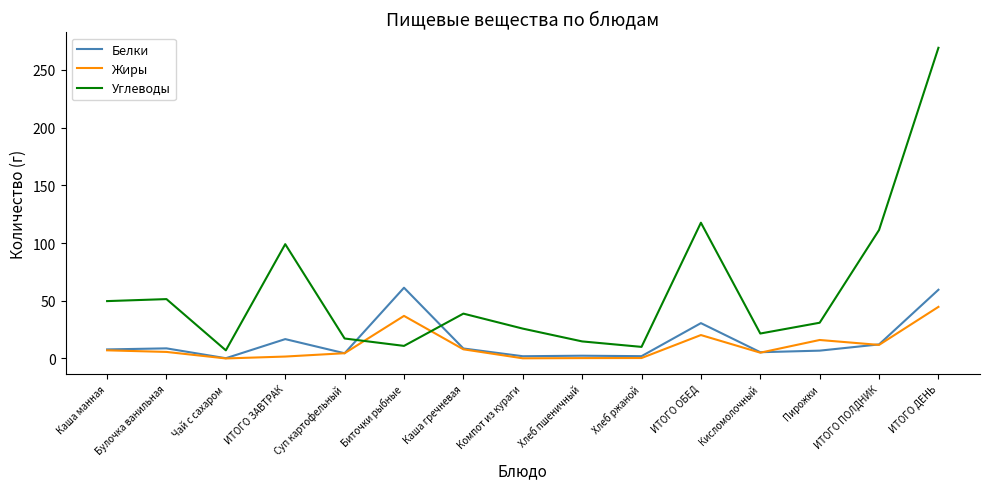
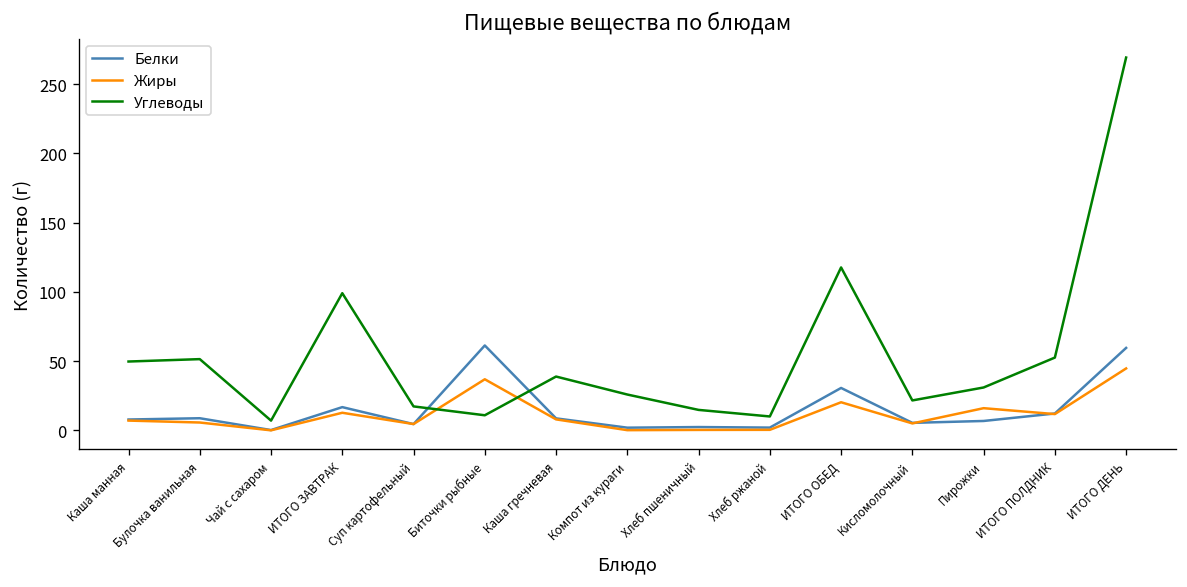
  {
    "Белки": {
      "Булочка ванильная": 9,
      "ИТОГО ЗАВТРАК": 17,
      "Биточки рыбные": 61,
      "ИТОГО ОБЕД": 31,
      "Пирожки": 7,
      "ИТОГО ДЕНЬ": 60
    },
    "Жиры": {
      "Булочка ванильная": 6,
-     "ИТОГО ЗАВТРАК": 2,
+     "ИТОГО ЗАВТРАК": 13,
      "Биточки рыбные": 37,
      "ИТОГО ОБЕД": 20,
      "Пирожки": 16,
      "ИТОГО ДЕНЬ": 45
    },
    "Углеводы": {
      "Каша манная": 50,
      "Булочка ванильная": 51,
      "Чай с сахаром": 7,
      "ИТОГО ЗАВТРАК": 99,
      "Суп картофельный": 17,
      "Биточки рыбные": 11,
      "Каша гречневая": 39,
      "Компот из кураги": 26,
      "Хлеб пшеничный": 15,
      "Хлеб ржаной": 10,
      "ИТОГО ОБЕД": 118,
      "Кисломолочный": 22,
      "Пирожки": 31,
-     "ИТОГО ПОЛДНИК": 111,
+     "ИТОГО ПОЛДНИК": 53,
      "ИТОГО ДЕНЬ": 269
    }
  }
